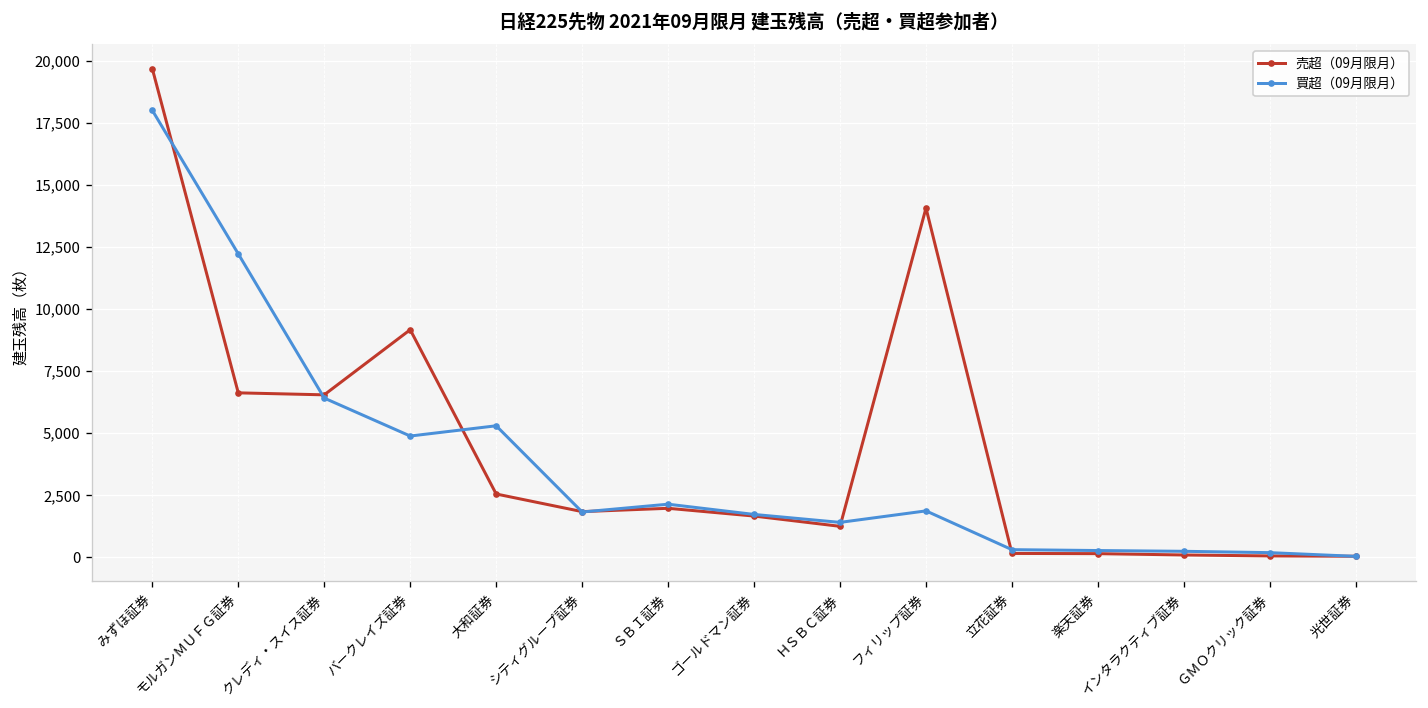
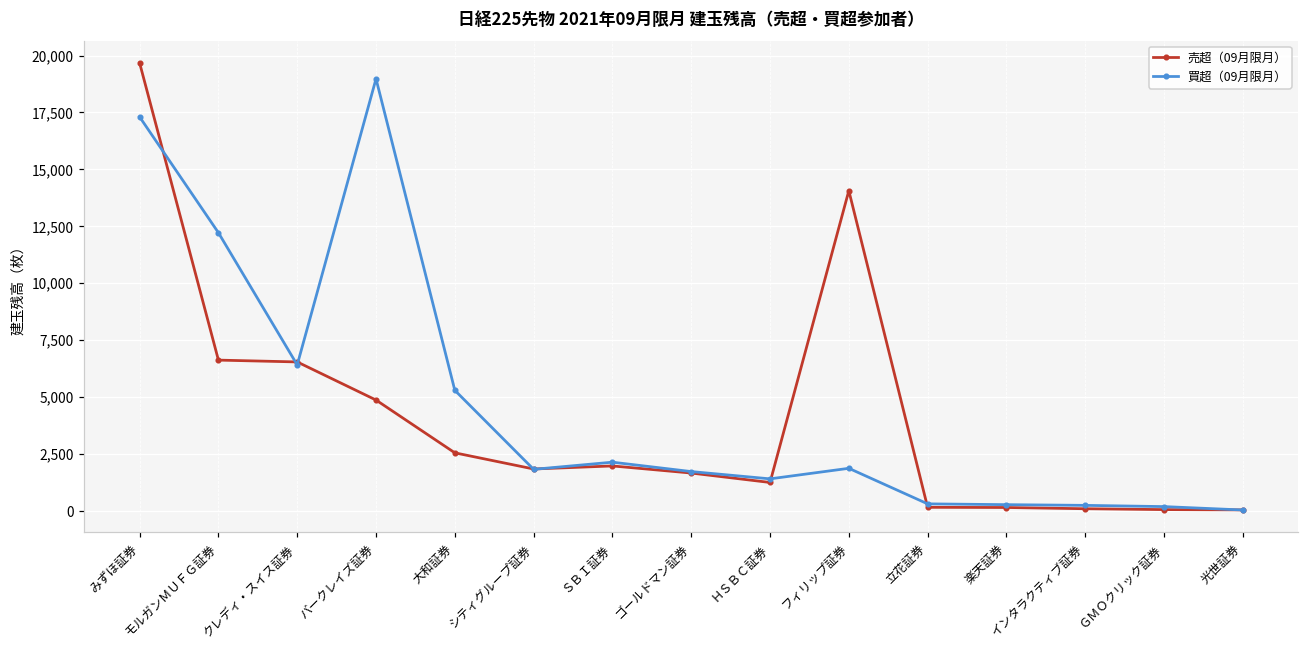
  {
    "売超（09月限月）": {
      "みずほ証券": "19,700",
      "モルガンＭＵＦＧ証券": "6,600",
      "クレディ・スイス証券": "6,500",
-     "バークレイズ証券": "9,200",
+     "バークレイズ証券": "4,900",
      "大和証券": "2,600",
      "ＳＢＩ証券": "2,000",
      "ＨＳＢＣ証券": "1,300",
      "フィリップ証券": "14,100",
      "立花証券": "200",
      "楽天証券": "200",
      "インタラクティブ証券": "100",
      "ＧＭＯクリック証券": "100"
    },
    "買超（09月限月）": {
-     "みずほ証券": "18,000",
+     "みずほ証券": "17,300",
      "モルガンＭＵＦＧ証券": "12,200",
      "クレディ・スイス証券": "6,400",
-     "バークレイズ証券": "4,900",
+     "バークレイズ証券": "19,000",
      "大和証券": "5,300",
      "ＳＢＩ証券": "2,100",
      "ＨＳＢＣ証券": "1,400",
      "フィリップ証券": "1,900",
      "立花証券": "300",
      "楽天証券": "300",
      "インタラクティブ証券": "200",
      "ＧＭＯクリック証券": "200"
    }
  }
